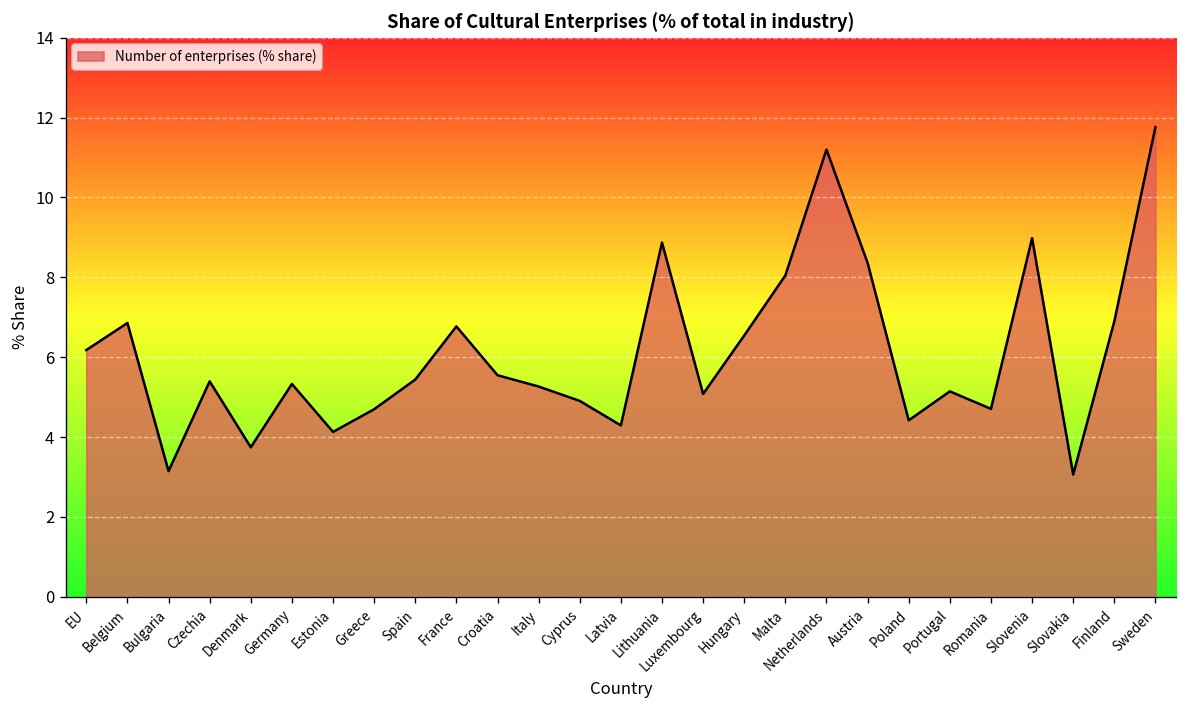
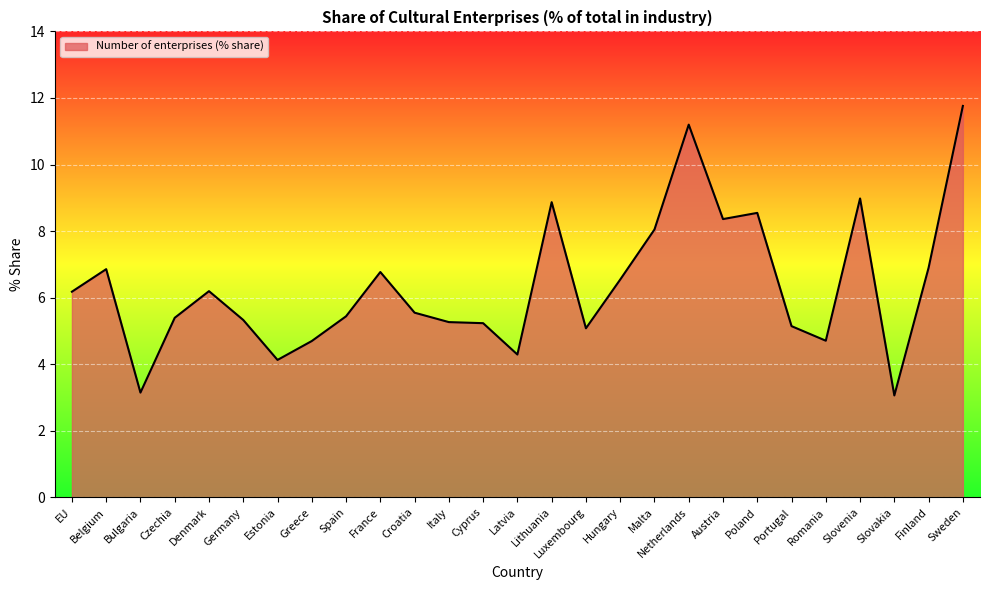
  {
    "EU": 6.2,
    "Belgium": 6.9,
    "Bulgaria": 3.1,
    "Czechia": 5.4,
-   "Denmark": 3.7,
+   "Denmark": 6.2,
    "Germany": 5.3,
    "Estonia": 4.1,
    "Greece": 4.7,
    "Spain": 5.4,
    "France": 6.8,
    "Croatia": 5.5,
    "Italy": 5.3,
-   "Cyprus": 4.9,
+   "Cyprus": 5.2,
    "Latvia": 4.3,
    "Lithuania": 8.9,
    "Luxembourg": 5.1,
    "Hungary": 6.5,
    "Malta": 8.0,
    "Netherlands": 11.2,
    "Austria": 8.4,
-   "Poland": 4.4,
+   "Poland": 8.5,
    "Portugal": 5.1,
    "Romania": 4.7,
    "Slovenia": 9.0,
    "Slovakia": 3.1,
    "Finland": 6.9,
    "Sweden": 11.8
  }
